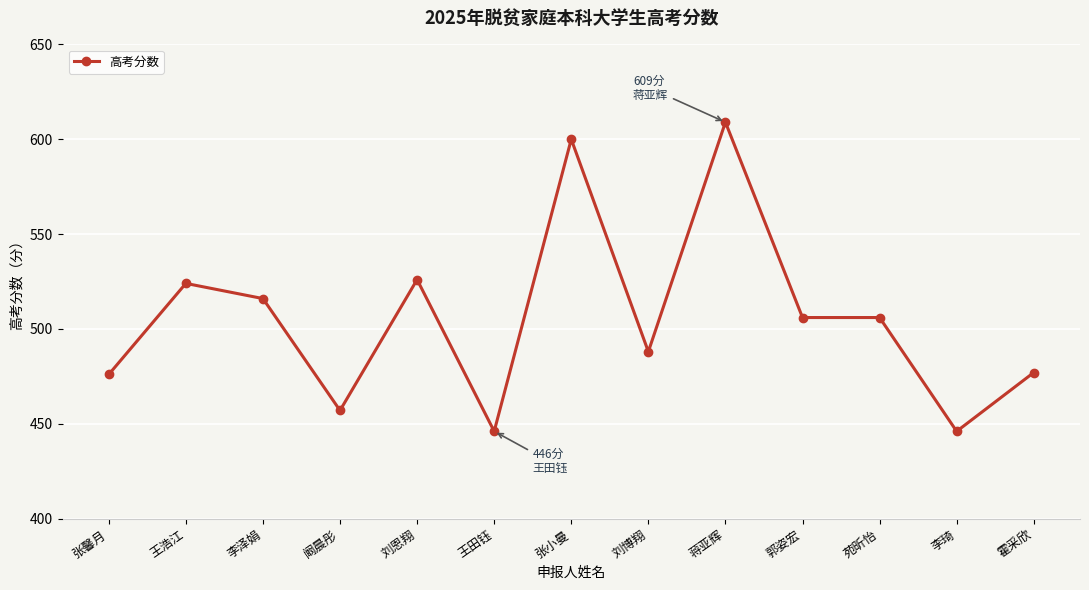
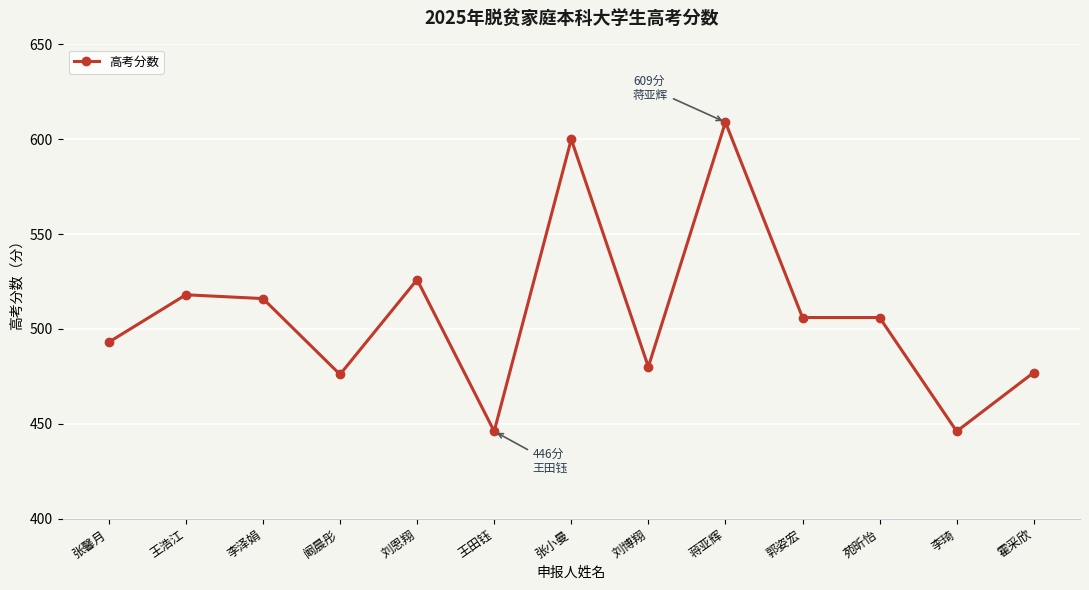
  {
-   "张馨月": 476,
-   "王浩江": 524,
+   "张馨月": 493,
+   "王浩江": 518,
    "李泽娟": 516,
-   "阚晨彤": 457,
+   "阚晨彤": 476,
    "刘恩翔": 526,
    "张小曼": 600,
-   "刘博翔": 488,
+   "刘博翔": 480,
    "郭姿宏": 506,
    "苑昕怡": 506,
    "李琦": 446,
    "霍采欣": 477
  }
